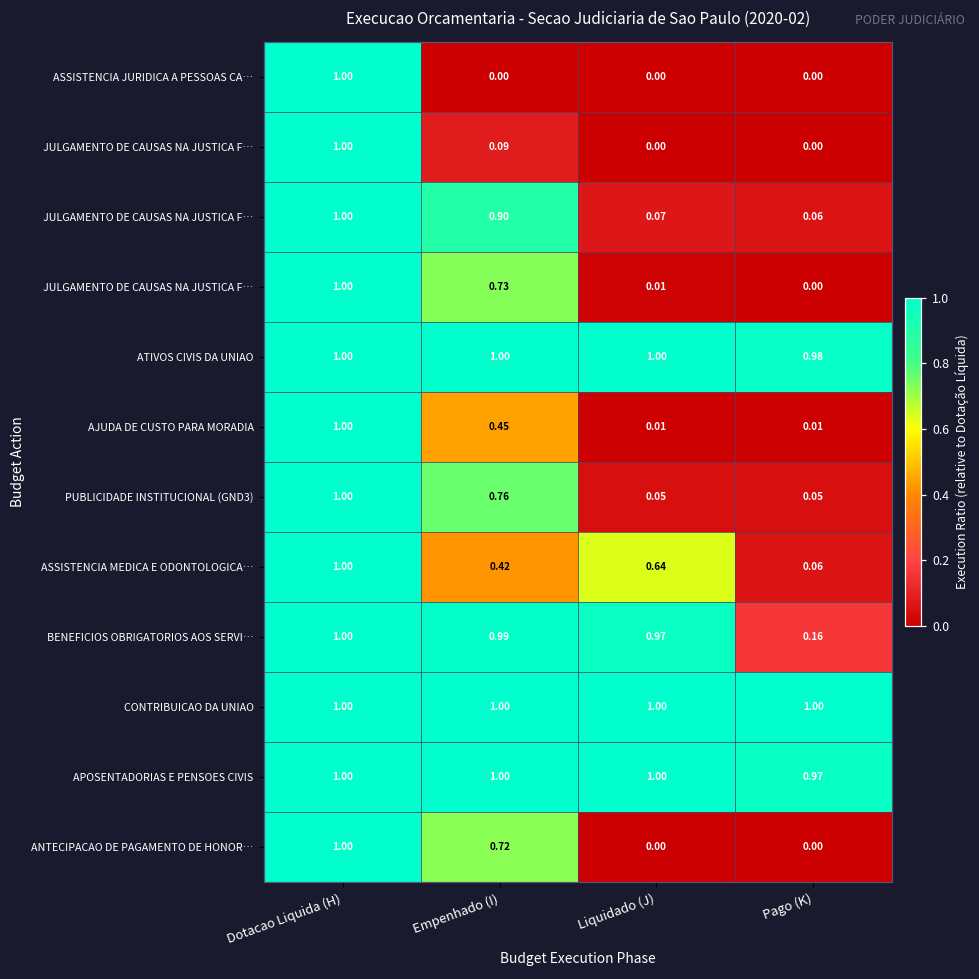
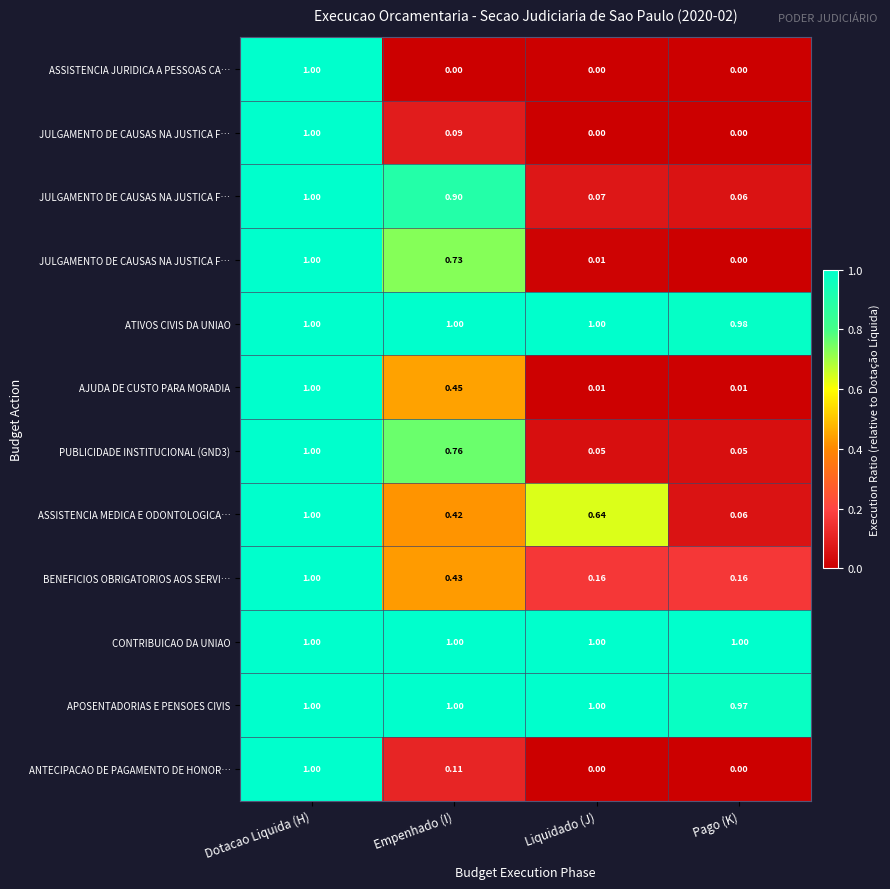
  {
    "ASSISTENCIA JURIDICA A PESSOAS CA…": {
      "Dotacao Liquida (H)": 1.00,
      "Empenhado (I)": 0.00,
      "Liquidado (J)": 0.00,
      "Pago (K)": 0.00
    },
    "ATIVOS CIVIS DA UNIAO": {
      "Dotacao Liquida (H)": 1.00,
      "Empenhado (I)": 1.00,
      "Liquidado (J)": 1.00,
      "Pago (K)": 0.98
    },
    "AJUDA DE CUSTO PARA MORADIA": {
      "Dotacao Liquida (H)": 1.00,
      "Empenhado (I)": 0.45,
      "Liquidado (J)": 0.01,
      "Pago (K)": 0.01
    },
    "PUBLICIDADE INSTITUCIONAL (GND3)": {
      "Dotacao Liquida (H)": 1.00,
      "Empenhado (I)": 0.76,
      "Liquidado (J)": 0.05,
      "Pago (K)": 0.05
    },
    "ASSISTENCIA MEDICA E ODONTOLOGICA…": {
      "Dotacao Liquida (H)": 1.00,
      "Empenhado (I)": 0.42,
      "Liquidado (J)": 0.64,
      "Pago (K)": 0.06
    },
    "BENEFICIOS OBRIGATORIOS AOS SERVI…": {
      "Dotacao Liquida (H)": 1.00,
-     "Empenhado (I)": 0.99,
-     "Liquidado (J)": 0.97,
+     "Empenhado (I)": 0.43,
+     "Liquidado (J)": 0.16,
      "Pago (K)": 0.16
    },
    "CONTRIBUICAO DA UNIAO": {
      "Dotacao Liquida (H)": 1.00,
      "Empenhado (I)": 1.00,
      "Liquidado (J)": 1.00,
      "Pago (K)": 1.00
    },
    "APOSENTADORIAS E PENSOES CIVIS": {
      "Dotacao Liquida (H)": 1.00,
      "Empenhado (I)": 1.00,
      "Liquidado (J)": 1.00,
      "Pago (K)": 0.97
    },
    "ANTECIPACAO DE PAGAMENTO DE HONOR…": {
      "Dotacao Liquida (H)": 1.00,
-     "Empenhado (I)": 0.72,
+     "Empenhado (I)": 0.11,
      "Liquidado (J)": 0.00,
      "Pago (K)": 0.00
    }
  }
